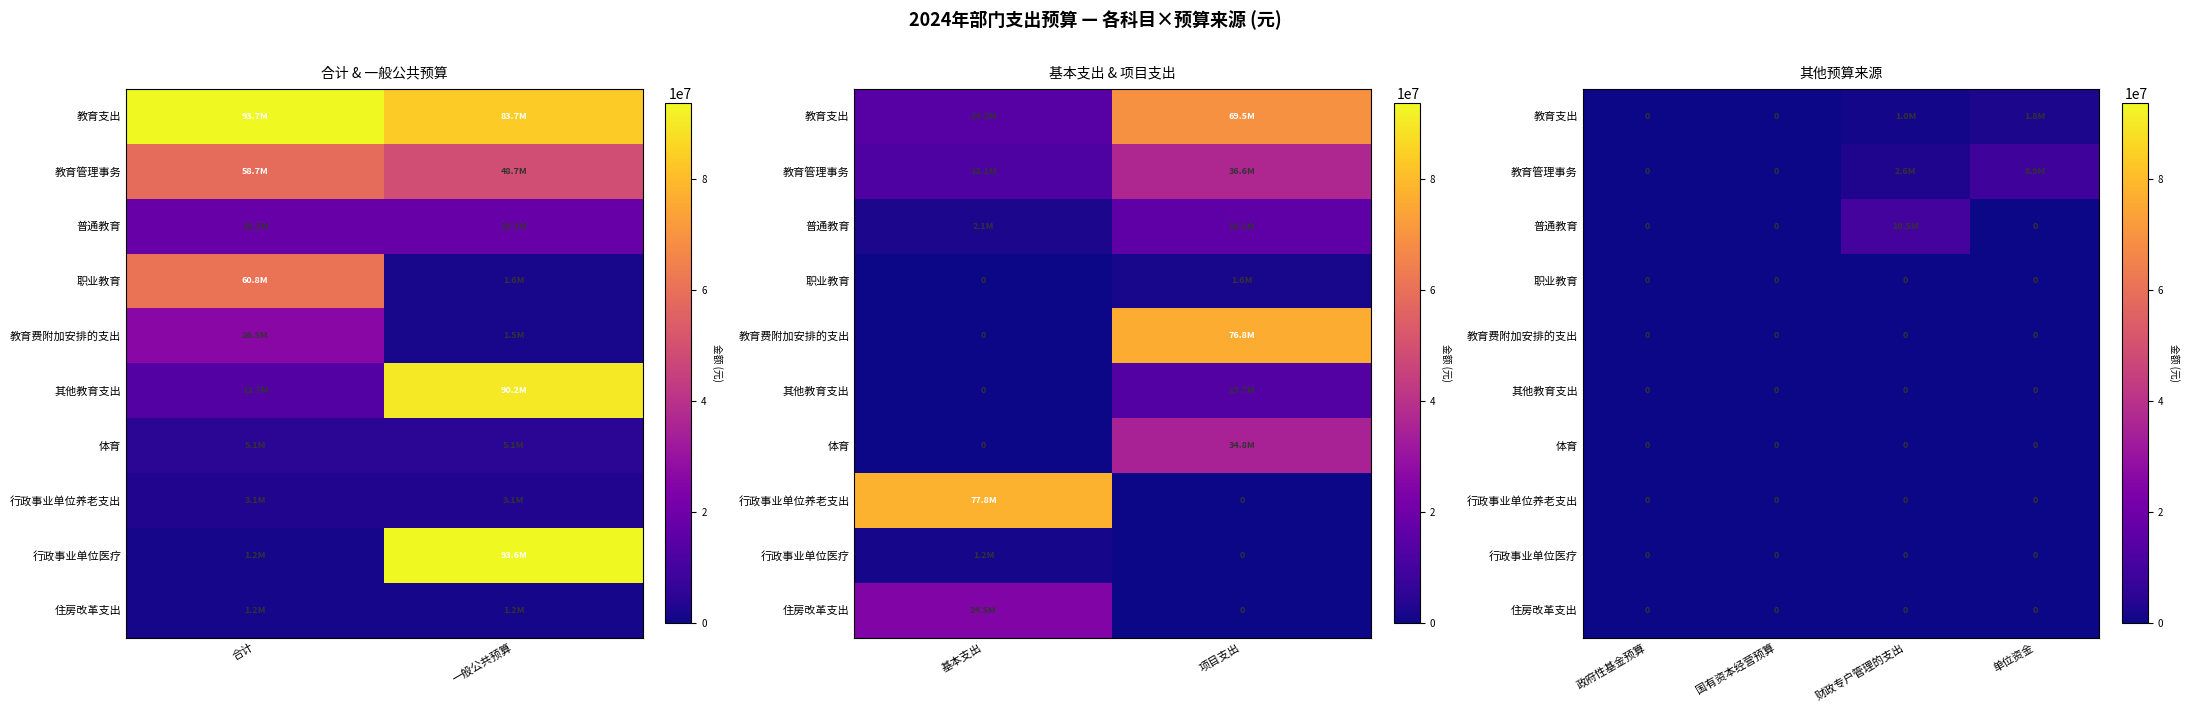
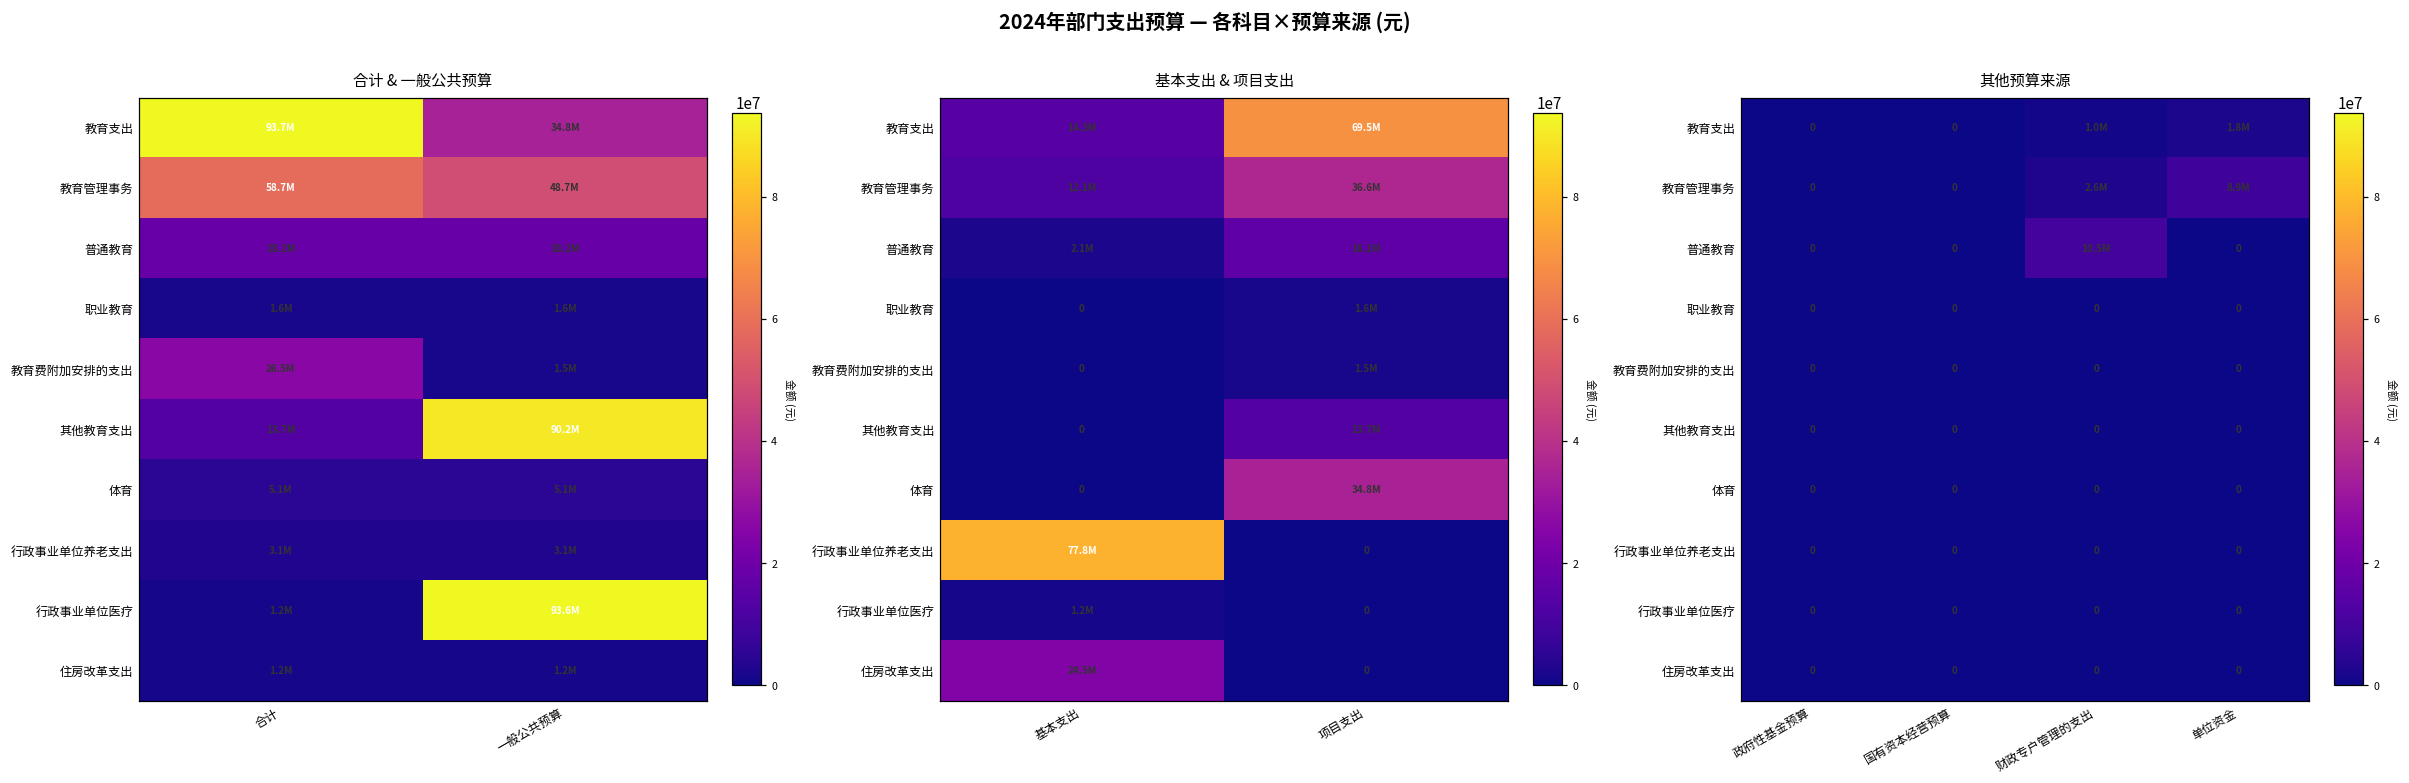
  {
    "合计 & 一般公共预算": {
      "教育支出": {
        "合计": "93.7M",
-       "一般公共预算": "83.7M"
+       "一般公共预算": "34.8M"
      },
      "教育管理事务": {
        "合计": "58.7M",
        "一般公共预算": "48.7M"
      },
      "普通教育": {
        "合计": "18.2M",
        "一般公共预算": "18.2M"
      },
      "职业教育": {
-       "合计": "60.8M",
+       "合计": "1.6M",
        "一般公共预算": "1.6M"
      },
      "教育费附加安排的支出": {
        "合计": "26.5M",
        "一般公共预算": "1.5M"
      },
      "其他教育支出": {
        "合计": "13.7M",
        "一般公共预算": "90.2M"
      },
      "体育": {
        "合计": "5.1M",
        "一般公共预算": "5.1M"
      },
      "行政事业单位养老支出": {
        "合计": "3.1M",
        "一般公共预算": "3.1M"
      },
      "行政事业单位医疗": {
        "合计": "1.2M",
        "一般公共预算": "93.6M"
      },
      "住房改革支出": {
        "合计": "1.2M",
        "一般公共预算": "1.2M"
      }
    },
    "基本支出 & 项目支出": {
      "教育支出": {
        "基本支出": "14.3M",
        "项目支出": "69.5M"
      },
      "教育管理事务": {
        "基本支出": "12.1M",
        "项目支出": "36.6M"
      },
      "普通教育": {
        "基本支出": "2.1M",
        "项目支出": "16.1M"
      },
      "职业教育": {
        "基本支出": "0",
        "项目支出": "1.6M"
      },
      "教育费附加安排的支出": {
        "基本支出": "0",
-       "项目支出": "76.8M"
+       "项目支出": "1.5M"
      },
      "其他教育支出": {
        "基本支出": "0",
        "项目支出": "13.7M"
      },
      "体育": {
        "基本支出": "0",
        "项目支出": "34.8M"
      },
      "行政事业单位养老支出": {
        "基本支出": "77.8M",
        "项目支出": "0"
      },
      "行政事业单位医疗": {
        "基本支出": "1.2M",
        "项目支出": "0"
      },
      "住房改革支出": {
        "基本支出": "24.5M",
        "项目支出": "0"
      }
    },
    "其他预算来源": {
      "教育支出": {
        "政府性基金预算": "0",
        "国有资本经营预算": "0",
        "财政专户管理的支出": "1.0M",
        "单位资金": "1.8M"
      },
      "教育管理事务": {
        "政府性基金预算": "0",
        "国有资本经营预算": "0",
        "财政专户管理的支出": "2.6M",
        "单位资金": "8.9M"
      },
      "普通教育": {
        "政府性基金预算": "0",
        "国有资本经营预算": "0",
        "财政专户管理的支出": "10.5M",
        "单位资金": "0"
      },
      "职业教育": {
        "政府性基金预算": "0",
        "国有资本经营预算": "0",
        "财政专户管理的支出": "0",
        "单位资金": "0"
      },
      "教育费附加安排的支出": {
        "政府性基金预算": "0",
        "国有资本经营预算": "0",
        "财政专户管理的支出": "0",
        "单位资金": "0"
      },
      "其他教育支出": {
        "政府性基金预算": "0",
        "国有资本经营预算": "0",
        "财政专户管理的支出": "0",
        "单位资金": "0"
      },
      "体育": {
        "政府性基金预算": "0",
        "国有资本经营预算": "0",
        "财政专户管理的支出": "0",
        "单位资金": "0"
      },
      "行政事业单位养老支出": {
        "政府性基金预算": "0",
        "国有资本经营预算": "0",
        "财政专户管理的支出": "0",
        "单位资金": "0"
      },
      "行政事业单位医疗": {
        "政府性基金预算": "0",
        "国有资本经营预算": "0",
        "财政专户管理的支出": "0",
        "单位资金": "0"
      },
      "住房改革支出": {
        "政府性基金预算": "0",
        "国有资本经营预算": "0",
        "财政专户管理的支出": "0",
        "单位资金": "0"
      }
    }
  }
